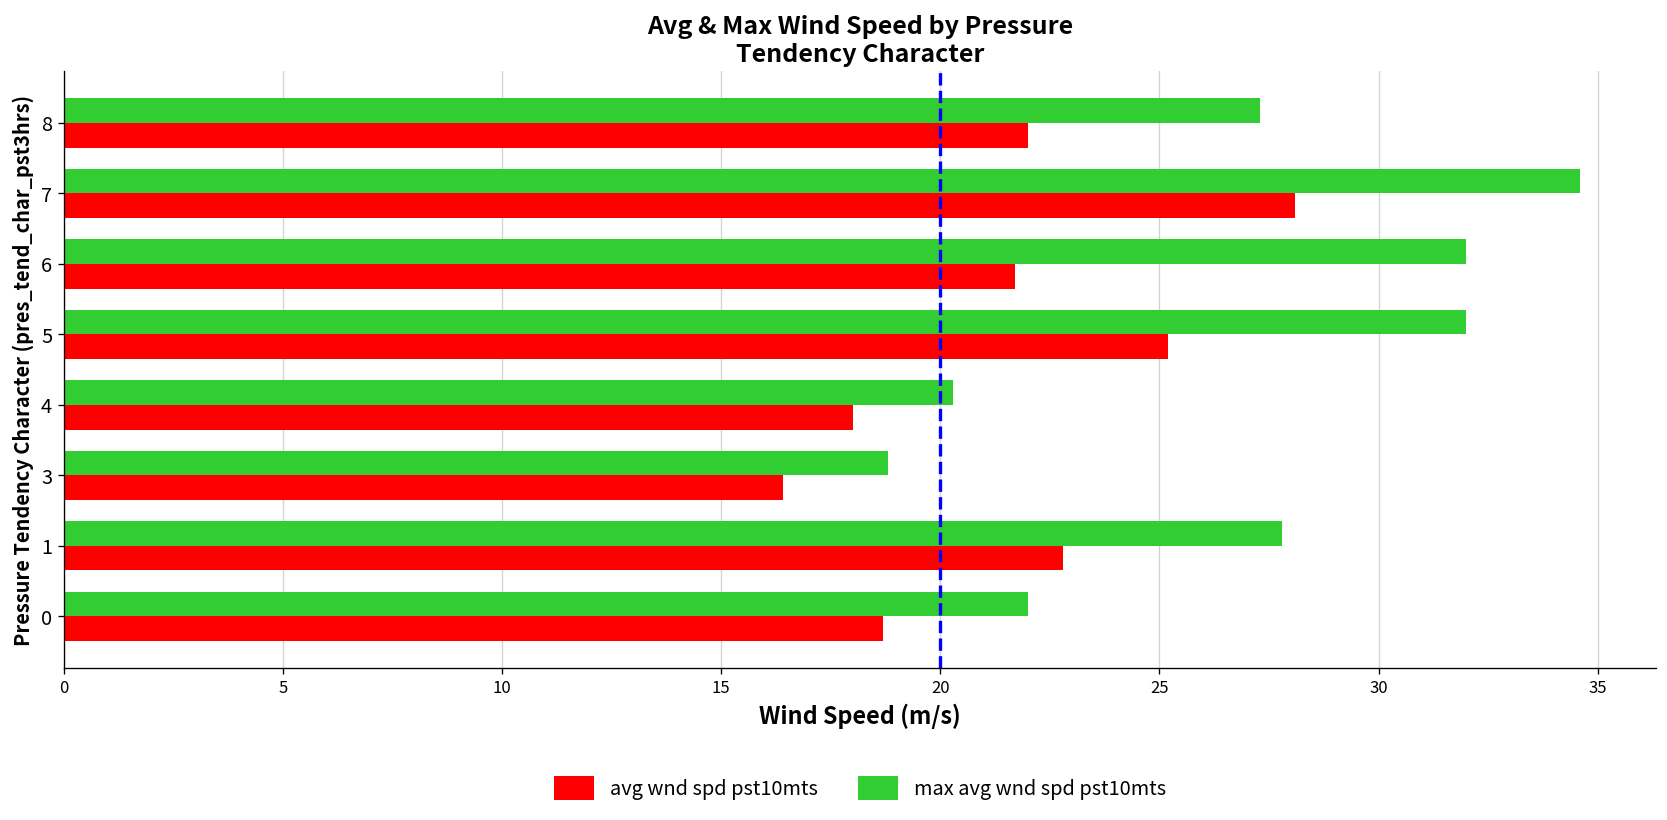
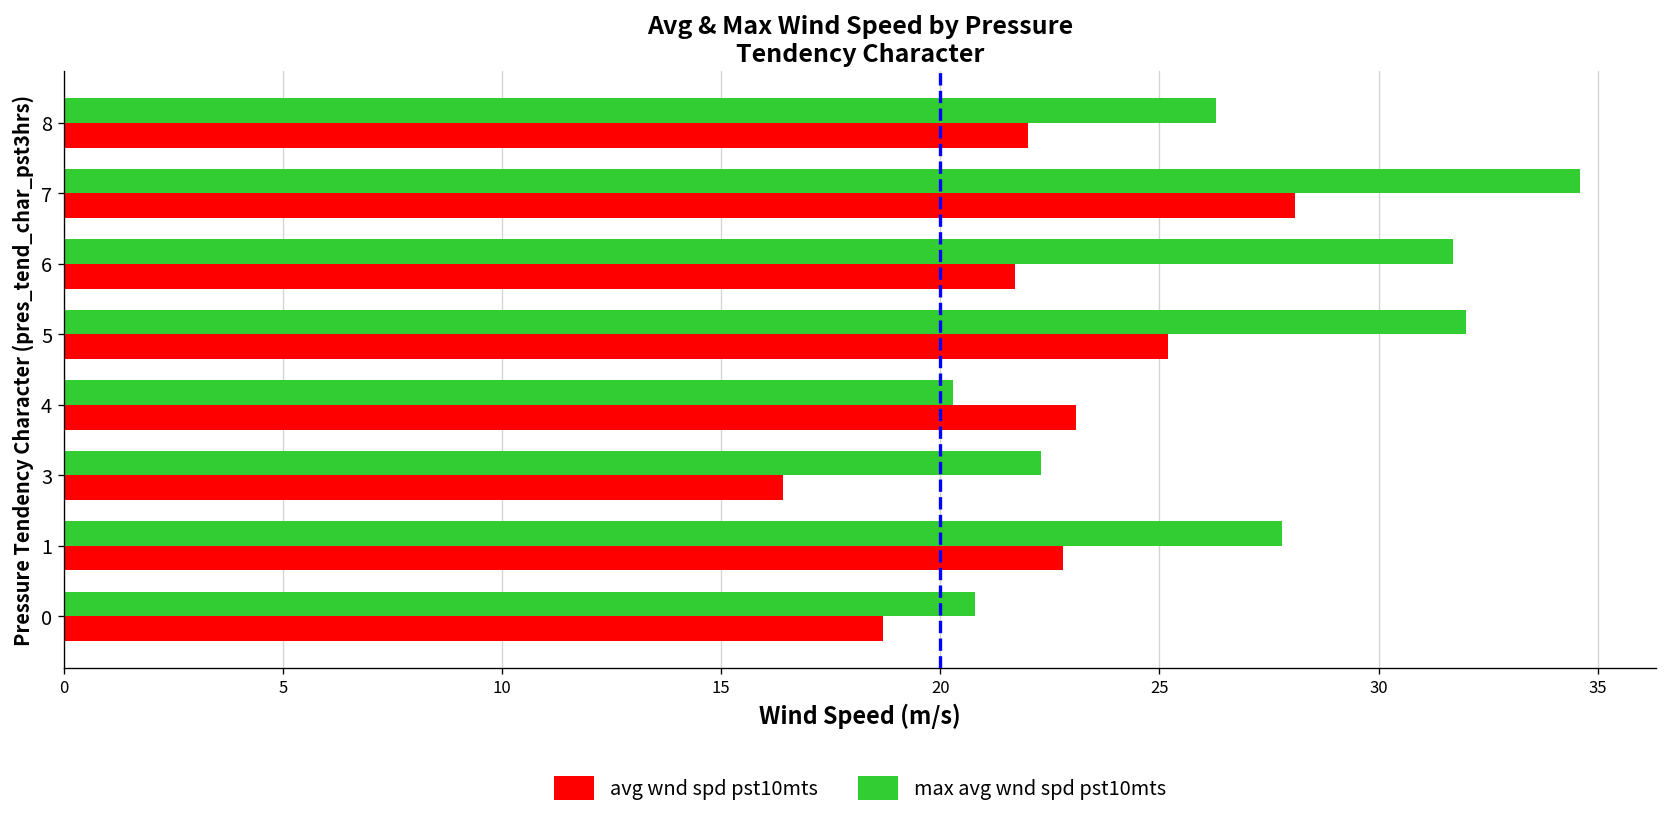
  {
    "avg wnd spd pst10mts": {
      "8": 22.0,
      "7": 28.1,
      "6": 21.7,
      "5": 25.2,
-     "4": 18.0,
+     "4": 23.1,
      "3": 16.4,
      "1": 22.8,
      "0": 18.7
    },
    "max avg wnd spd pst10mts": {
-     "8": 27.3,
+     "8": 26.3,
      "7": 34.6,
-     "6": 32.0,
+     "6": 31.7,
      "5": 32.0,
      "4": 20.3,
-     "3": 18.8,
+     "3": 22.3,
      "1": 27.8,
-     "0": 22.0
+     "0": 20.8
    }
  }
